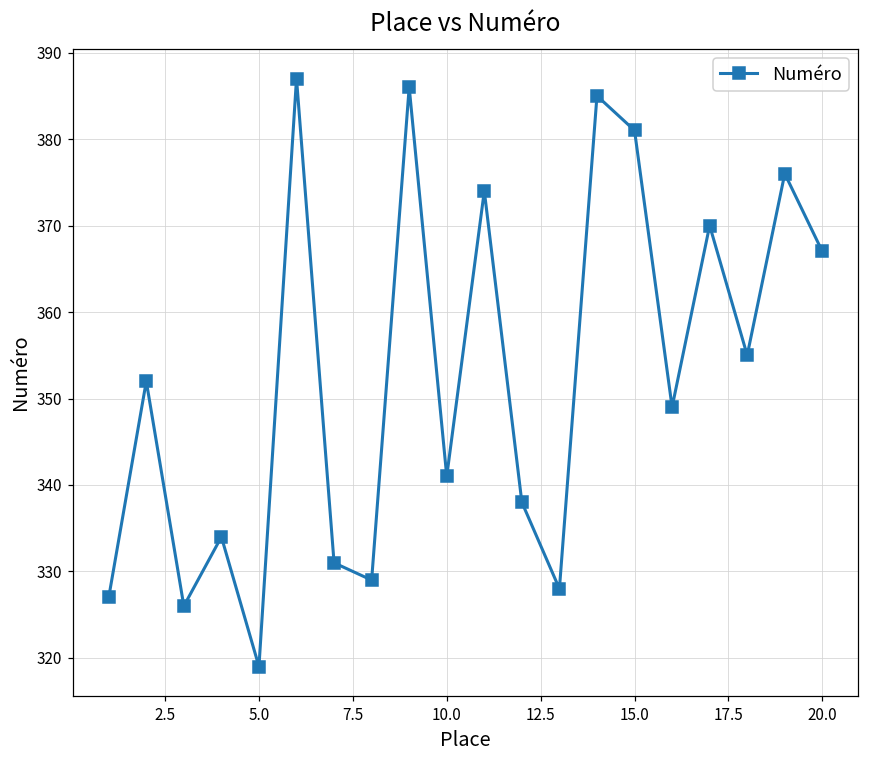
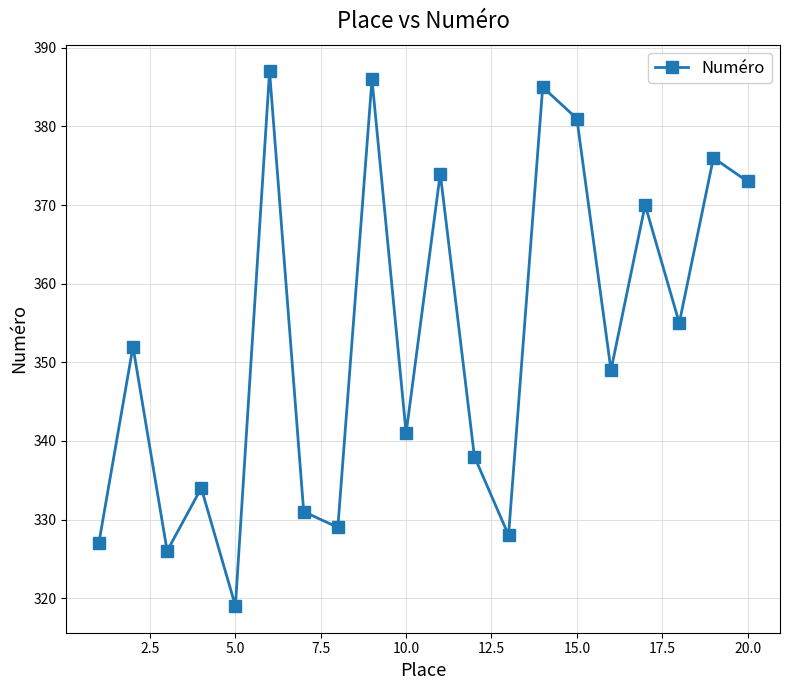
  {
    "5.0": 319,
    "10.0": 341,
    "15.0": 381,
-   "20.0": 367
+   "20.0": 373
  }
